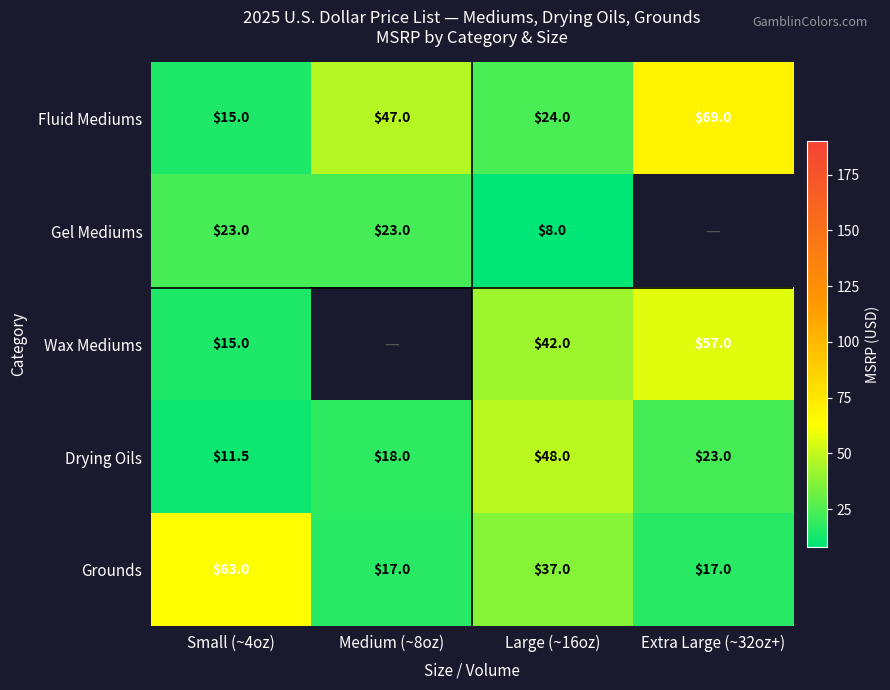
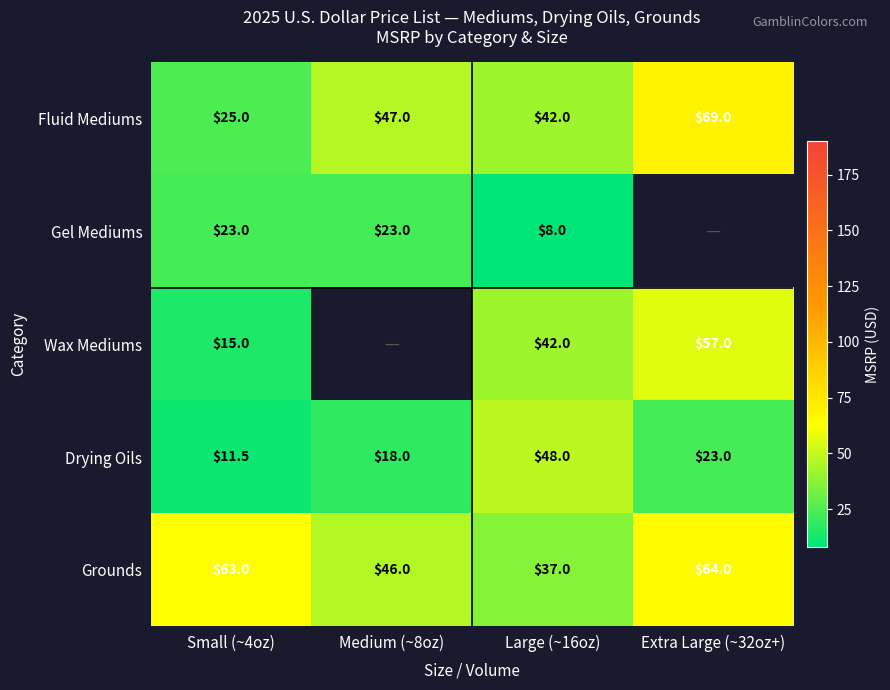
  {
    "Fluid Mediums": {
-     "Small (~4oz)": "$15.0",
+     "Small (~4oz)": "$25.0",
      "Medium (~8oz)": "$47.0",
-     "Large (~16oz)": "$24.0",
+     "Large (~16oz)": "$42.0",
      "Extra Large (~32oz+)": "$69.0"
    },
    "Gel Mediums": {
      "Small (~4oz)": "$23.0",
      "Medium (~8oz)": "$23.0",
      "Large (~16oz)": "$8.0"
    },
    "Wax Mediums": {
      "Small (~4oz)": "$15.0",
      "Large (~16oz)": "$42.0",
      "Extra Large (~32oz+)": "$57.0"
    },
    "Drying Oils": {
      "Small (~4oz)": "$11.5",
      "Medium (~8oz)": "$18.0",
      "Large (~16oz)": "$48.0",
      "Extra Large (~32oz+)": "$23.0"
    },
    "Grounds": {
      "Small (~4oz)": "$63.0",
-     "Medium (~8oz)": "$17.0",
+     "Medium (~8oz)": "$46.0",
      "Large (~16oz)": "$37.0",
-     "Extra Large (~32oz+)": "$17.0"
+     "Extra Large (~32oz+)": "$64.0"
    }
  }
